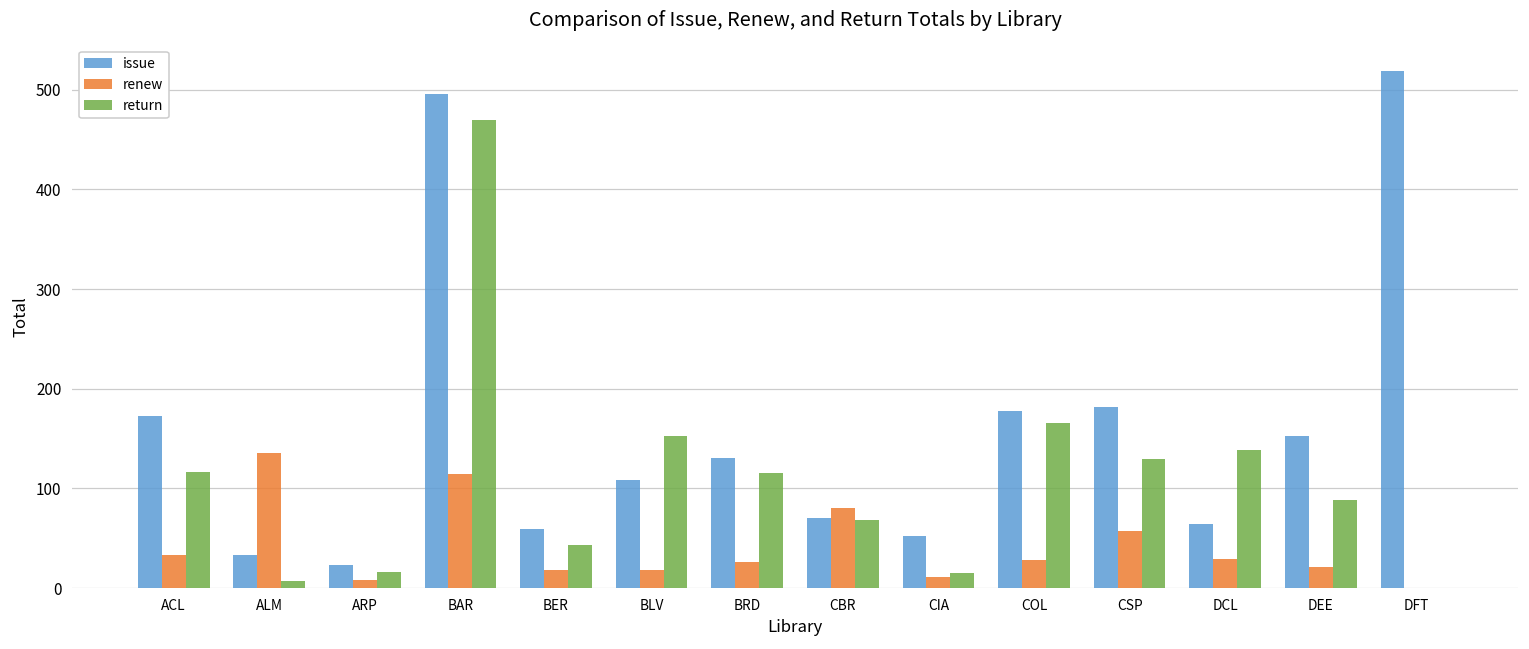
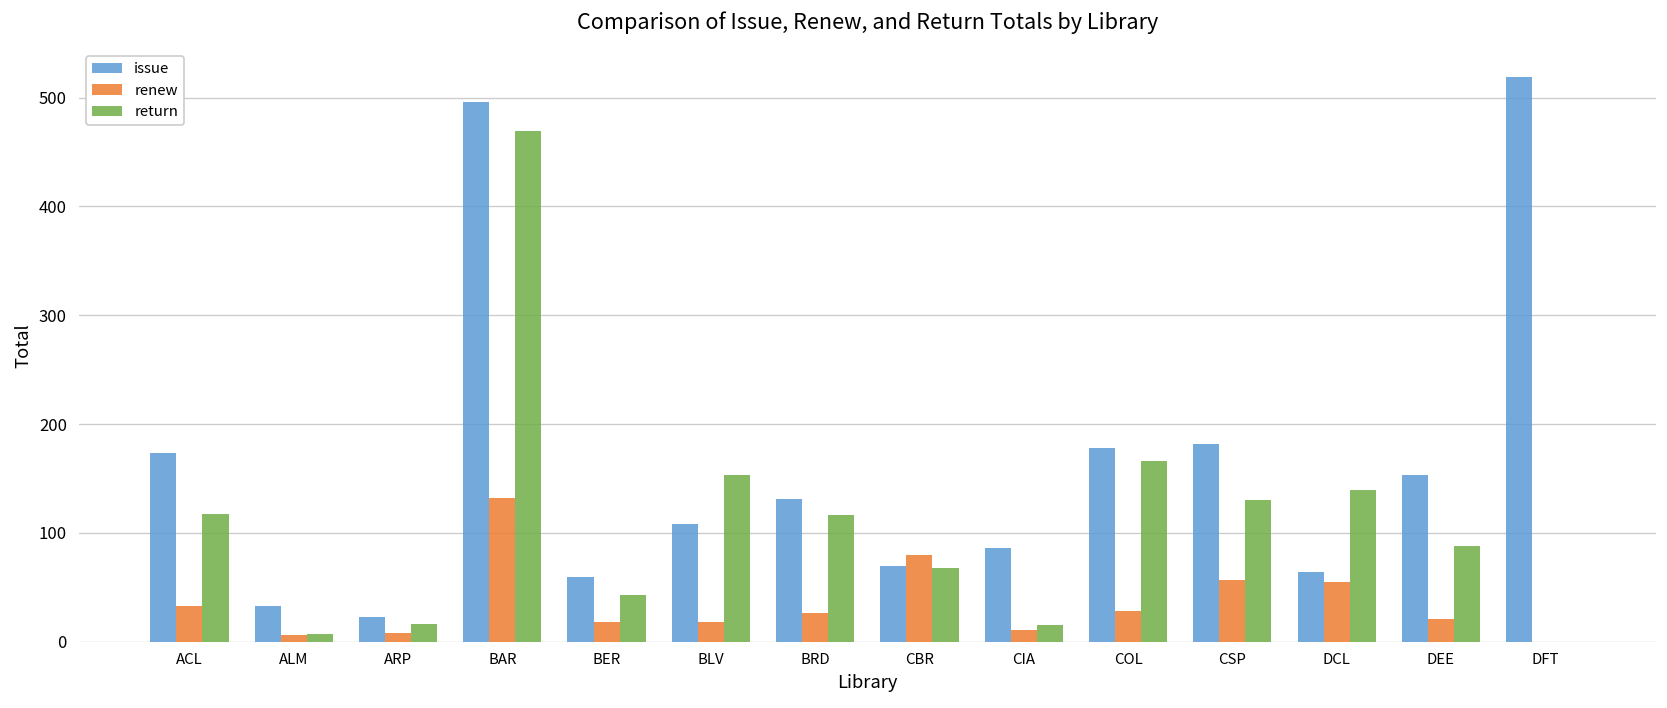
  {
    "issue": {
      "ACL": 170,
      "ALM": 30,
      "ARP": 20,
      "BAR": 500,
      "BER": 60,
      "BLV": 110,
      "BRD": 130,
      "CBR": 70,
-     "CIA": 50,
+     "CIA": 90,
      "COL": 180,
      "CSP": 180,
      "DCL": 60,
      "DEE": 150,
      "DFT": 520
    },
    "renew": {
      "ACL": 30,
-     "ALM": 140,
+     "ALM": 10,
      "ARP": 10,
-     "BAR": 120,
+     "BAR": 130,
      "BER": 20,
      "BLV": 20,
      "BRD": 30,
      "CBR": 80,
      "CIA": 10,
      "COL": 30,
      "CSP": 60,
-     "DCL": 30,
+     "DCL": 60,
      "DEE": 20,
      "DFT": 0
    },
    "return": {
      "ACL": 120,
      "ALM": 10,
      "ARP": 20,
      "BAR": 470,
      "BER": 40,
      "BLV": 150,
      "BRD": 120,
      "CBR": 70,
      "CIA": 20,
      "COL": 170,
      "CSP": 130,
      "DCL": 140,
      "DEE": 90,
      "DFT": 0
    }
  }
